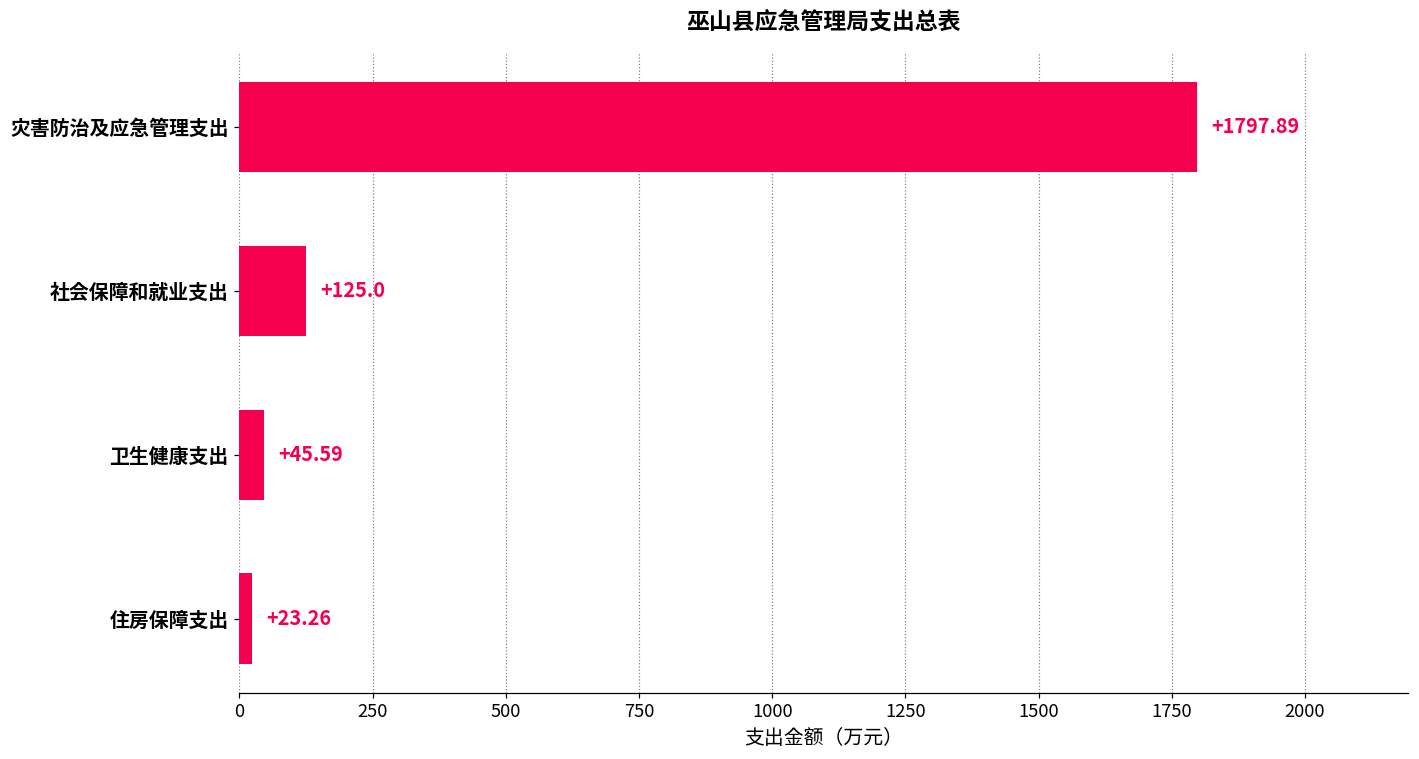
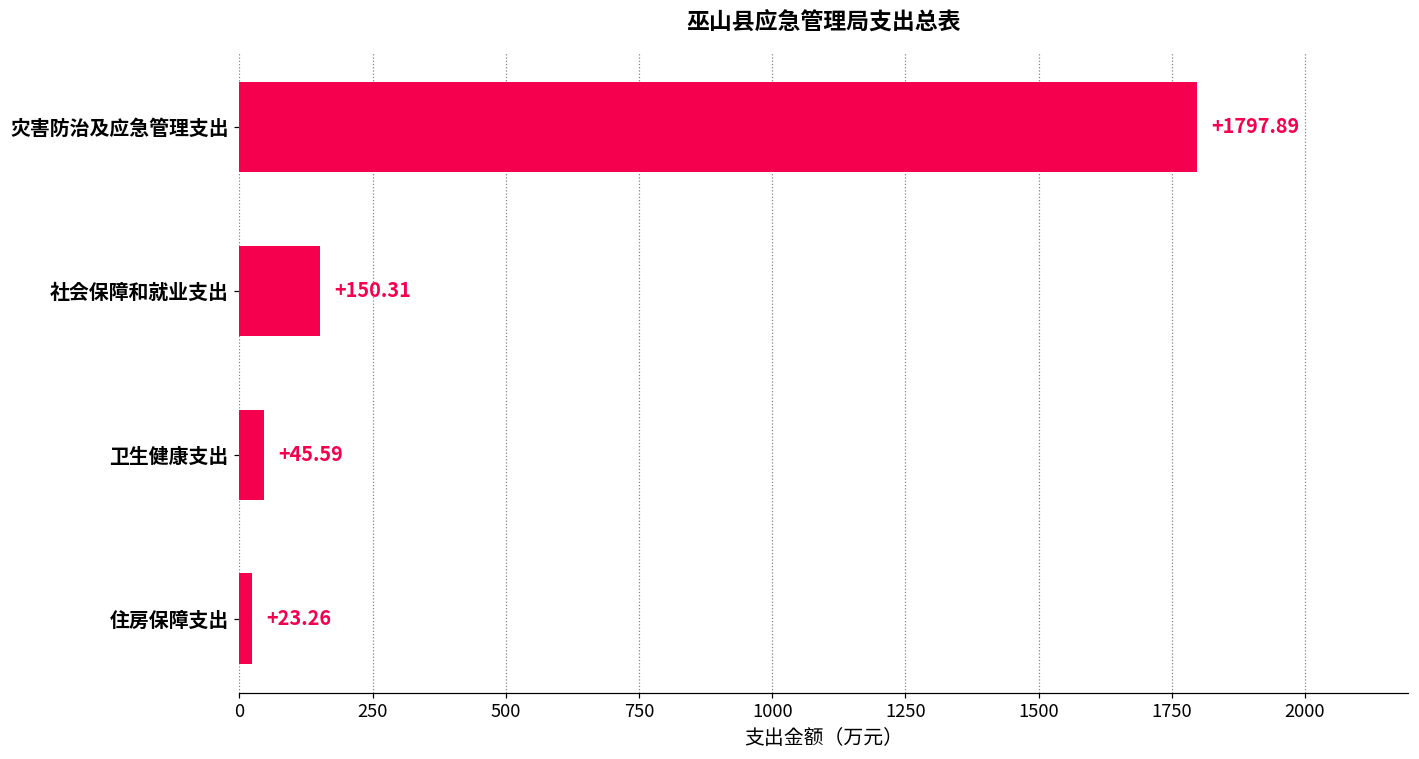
  {
    "灾害防治及应急管理支出": "+1797.89",
-   "社会保障和就业支出": "+125.0",
+   "社会保障和就业支出": "+150.31",
    "卫生健康支出": "+45.59",
    "住房保障支出": "+23.26"
  }
